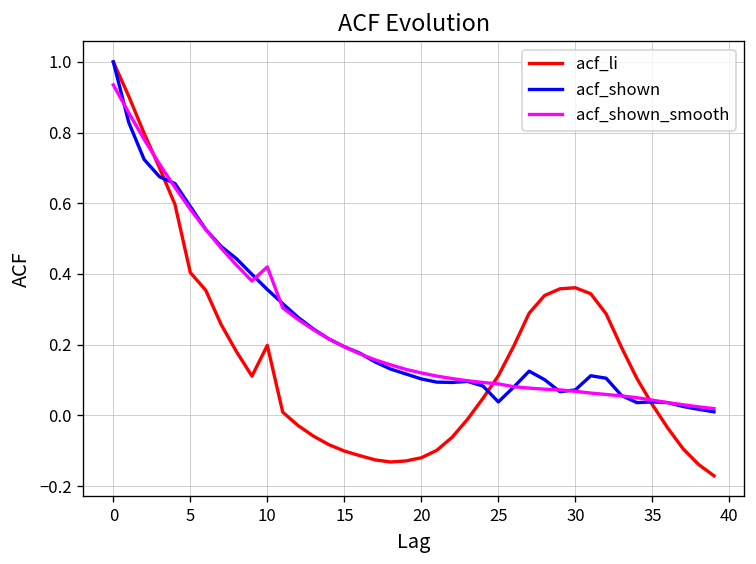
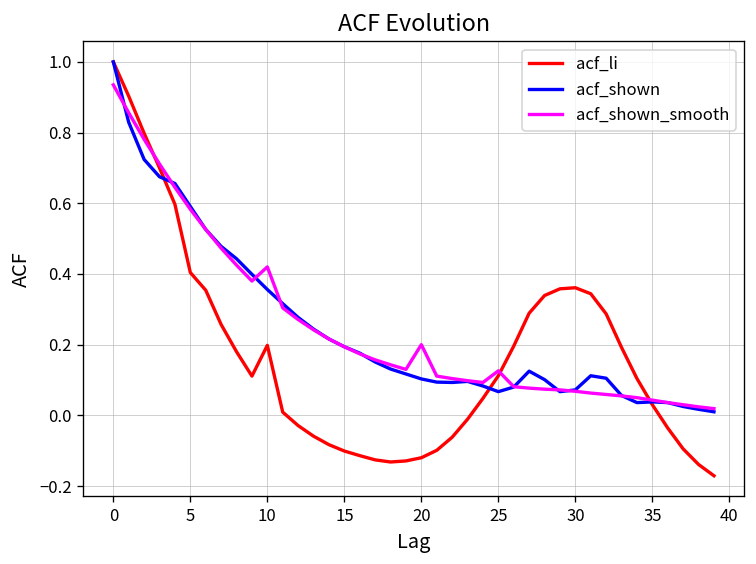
  {
    "acf_li": {
      "5": 0.40,
      "10": 0.20,
      "15": -0.10,
      "20": -0.12,
      "25": 0.11,
      "30": 0.36
    },
    "acf_shown": {
      "10": 0.36,
      "20": 0.10,
-     "25": 0.04
+     "25": 0.07
    },
    "acf_shown_smooth": {
      "0": 0.94,
      "10": 0.42,
-     "20": 0.12,
-     "25": 0.09
+     "20": 0.20,
+     "25": 0.13
    }
  }
